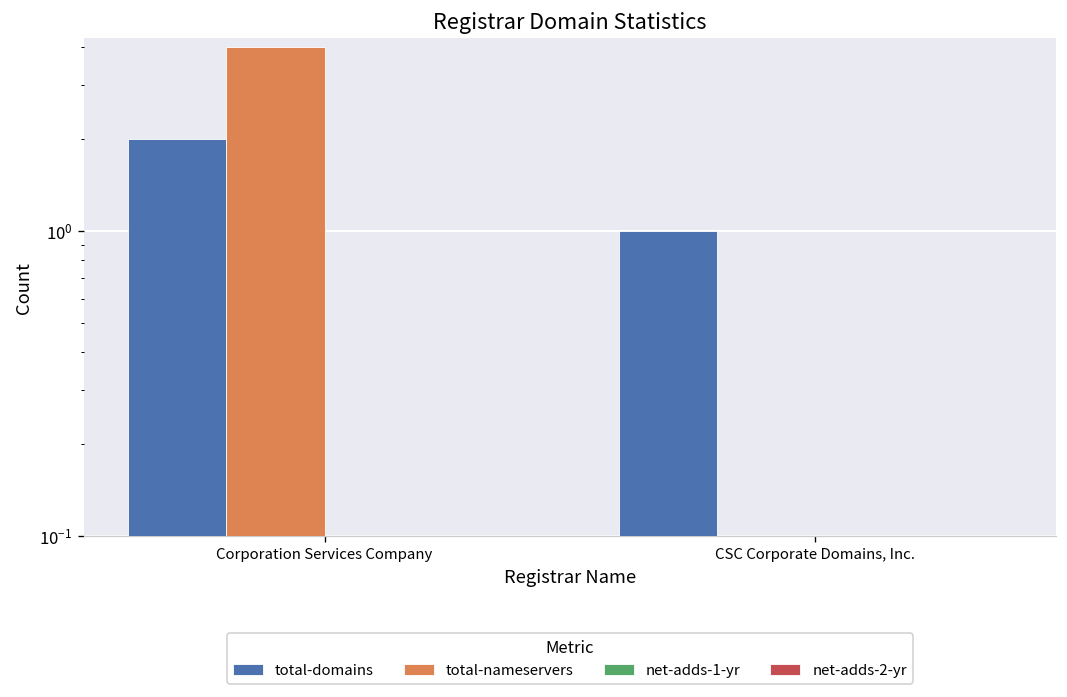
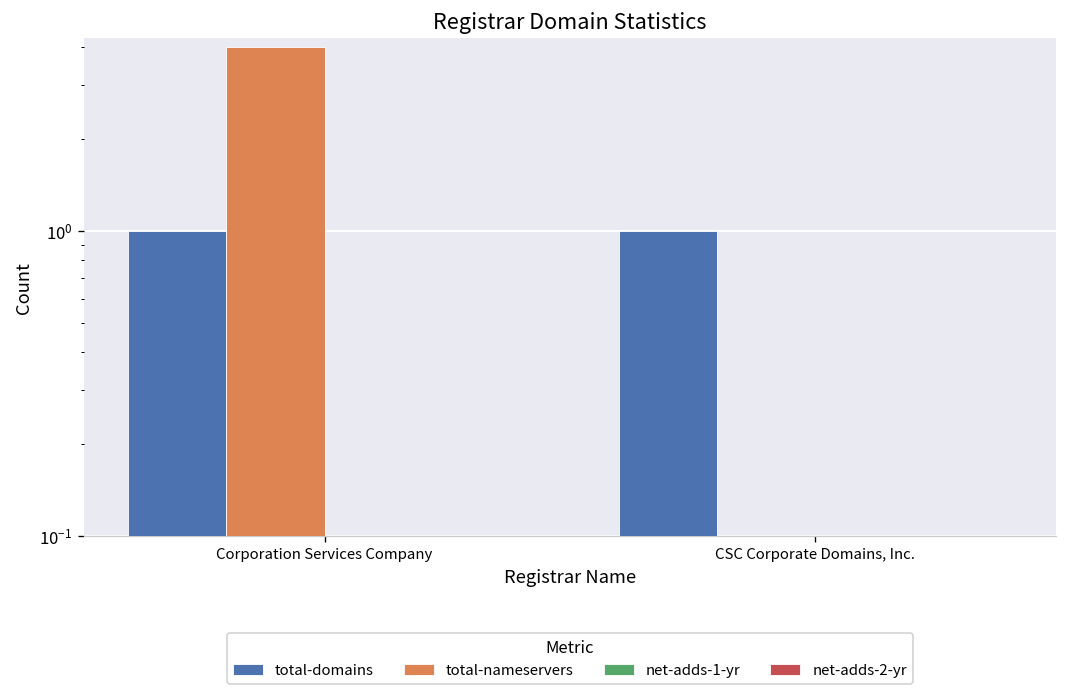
  {
    "total-domains": {
-     "Corporation Services Company": 2,
+     "Corporation Services Company": 1,
      "CSC Corporate Domains, Inc.": 1
    }
  }
